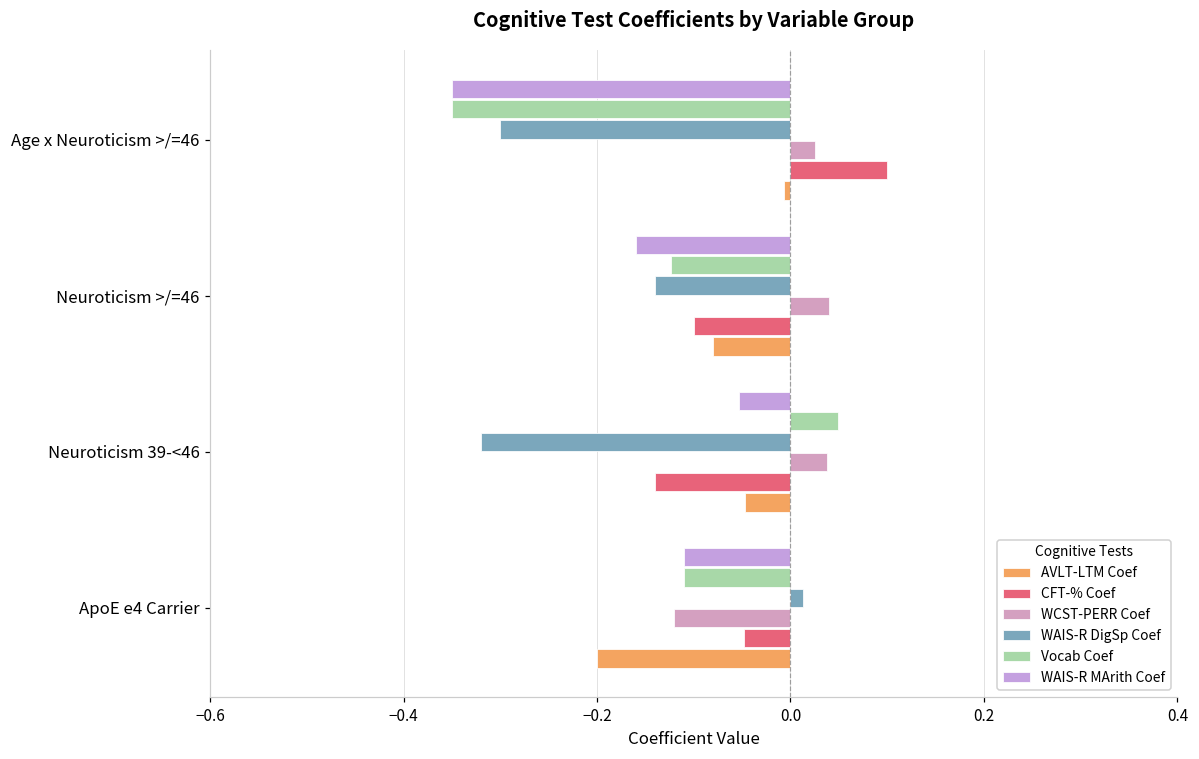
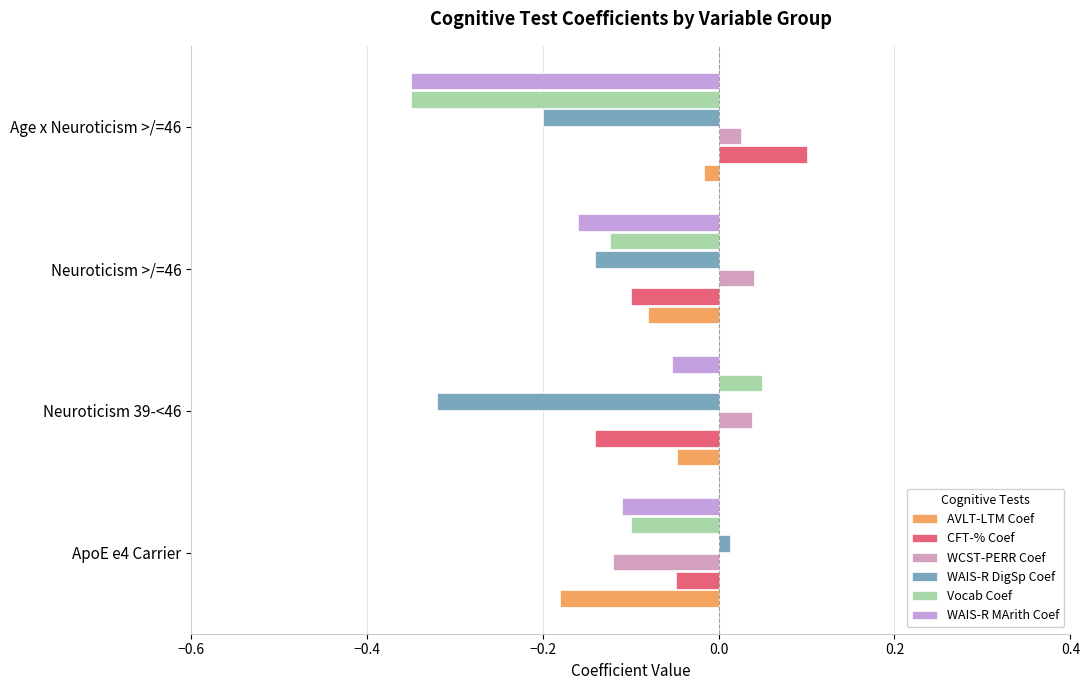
  {
    "AVLT-LTM Coef": {
-     "Age x Neuroticism >/=46": -0.01,
+     "Age x Neuroticism >/=46": -0.02,
      "Neuroticism >/=46": -0.08,
      "Neuroticism 39-<46": -0.05,
-     "ApoE e4 Carrier": -0.20
+     "ApoE e4 Carrier": -0.18
    },
    "CFT-% Coef": {
      "Age x Neuroticism >/=46": 0.10,
      "Neuroticism >/=46": -0.10,
      "Neuroticism 39-<46": -0.14,
      "ApoE e4 Carrier": -0.05
    },
    "WAIS-R DigSp Coef": {
-     "Age x Neuroticism >/=46": -0.3,
+     "Age x Neuroticism >/=46": -0.2,
      "Neuroticism >/=46": -0.14,
      "Neuroticism 39-<46": -0.32,
      "ApoE e4 Carrier": 0.01
    },
    "Vocab Coef": {
      "Age x Neuroticism >/=46": -0.35,
      "Neuroticism >/=46": -0.12,
      "Neuroticism 39-<46": 0.05,
-     "ApoE e4 Carrier": -0.11
+     "ApoE e4 Carrier": -0.10
    }
  }
